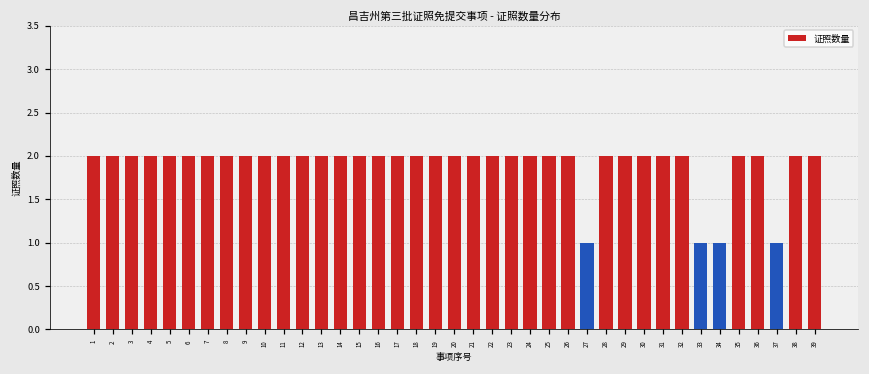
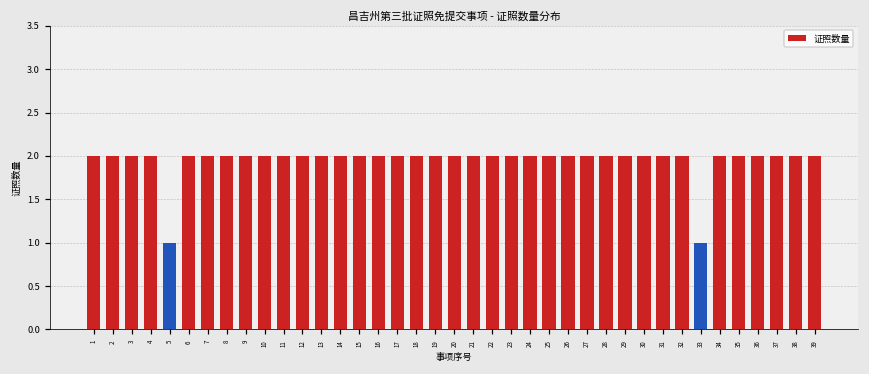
  {
    "1": 2,
    "2": 2,
    "3": 2,
    "4": 2,
-   "5": 2,
+   "5": 1,
    "6": 2,
    "7": 2,
    "8": 2,
    "9": 2,
    "10": 2,
    "11": 2,
    "12": 2,
    "13": 2,
    "14": 2,
    "15": 2,
    "16": 2,
    "17": 2,
    "18": 2,
    "19": 2,
    "20": 2,
    "21": 2,
    "22": 2,
    "23": 2,
    "24": 2,
    "25": 2,
    "26": 2,
-   "27": 1,
+   "27": 2,
    "28": 2,
    "29": 2,
    "30": 2,
    "31": 2,
    "32": 2,
    "33": 1,
-   "34": 1,
+   "34": 2,
    "35": 2,
    "36": 2,
-   "37": 1,
+   "37": 2,
    "38": 2,
    "39": 2
  }
